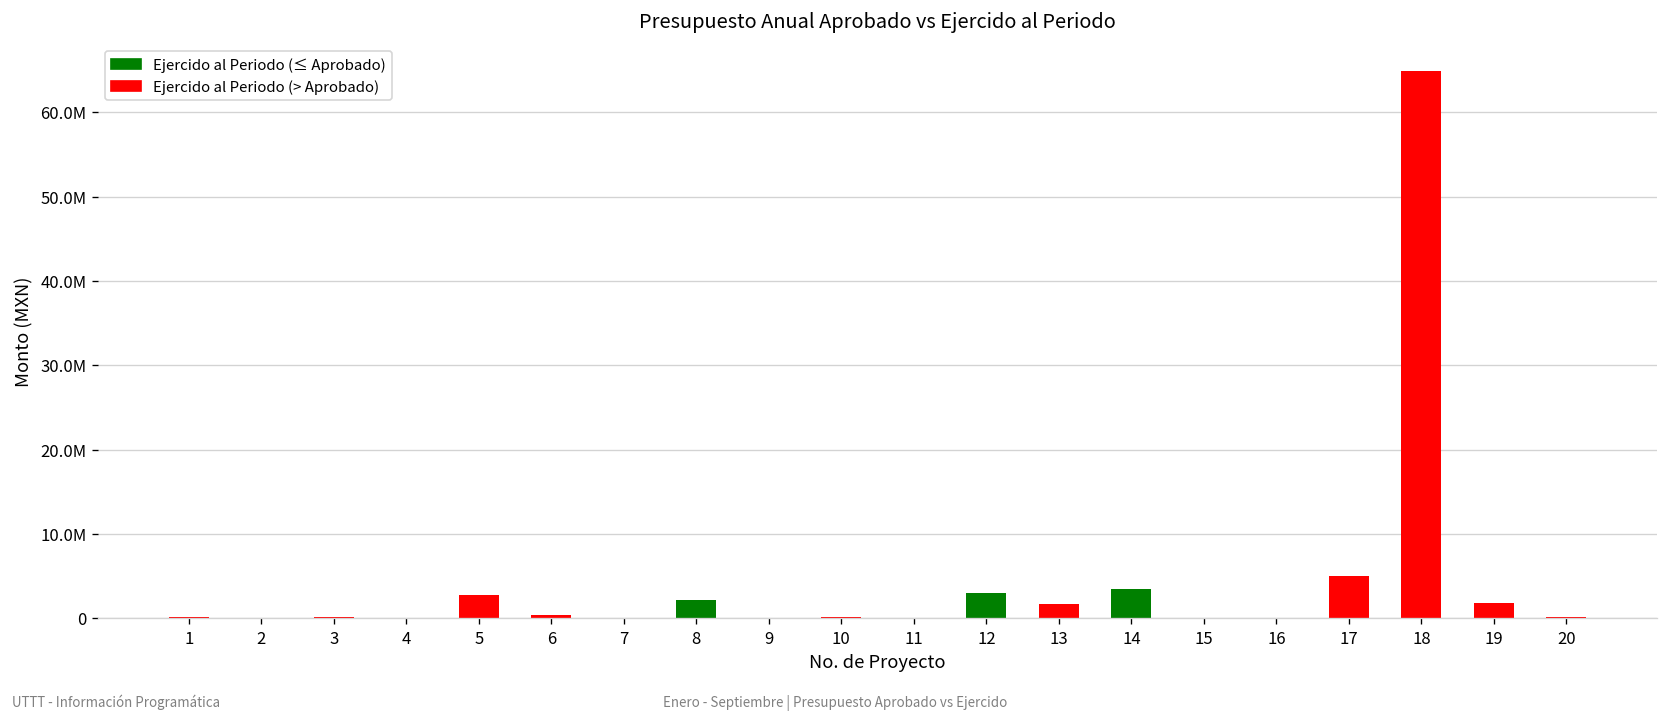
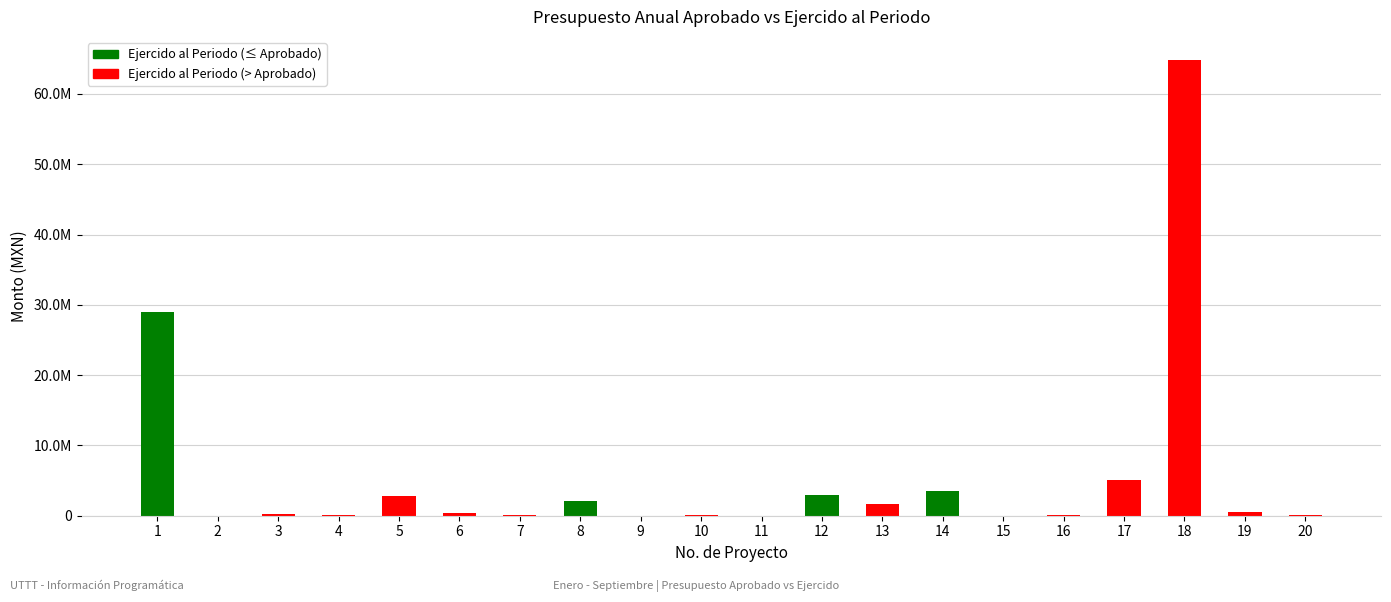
  {
-   "1": 0,
+   "1": 29000000,
    "5": 3000000,
    "6": 0,
    "8": 2000000,
    "12": 3000000,
    "13": 2000000,
    "14": 3000000,
    "17": 5000000,
    "18": 65000000,
-   "19": 2000000
+   "19": 1000000
  }
